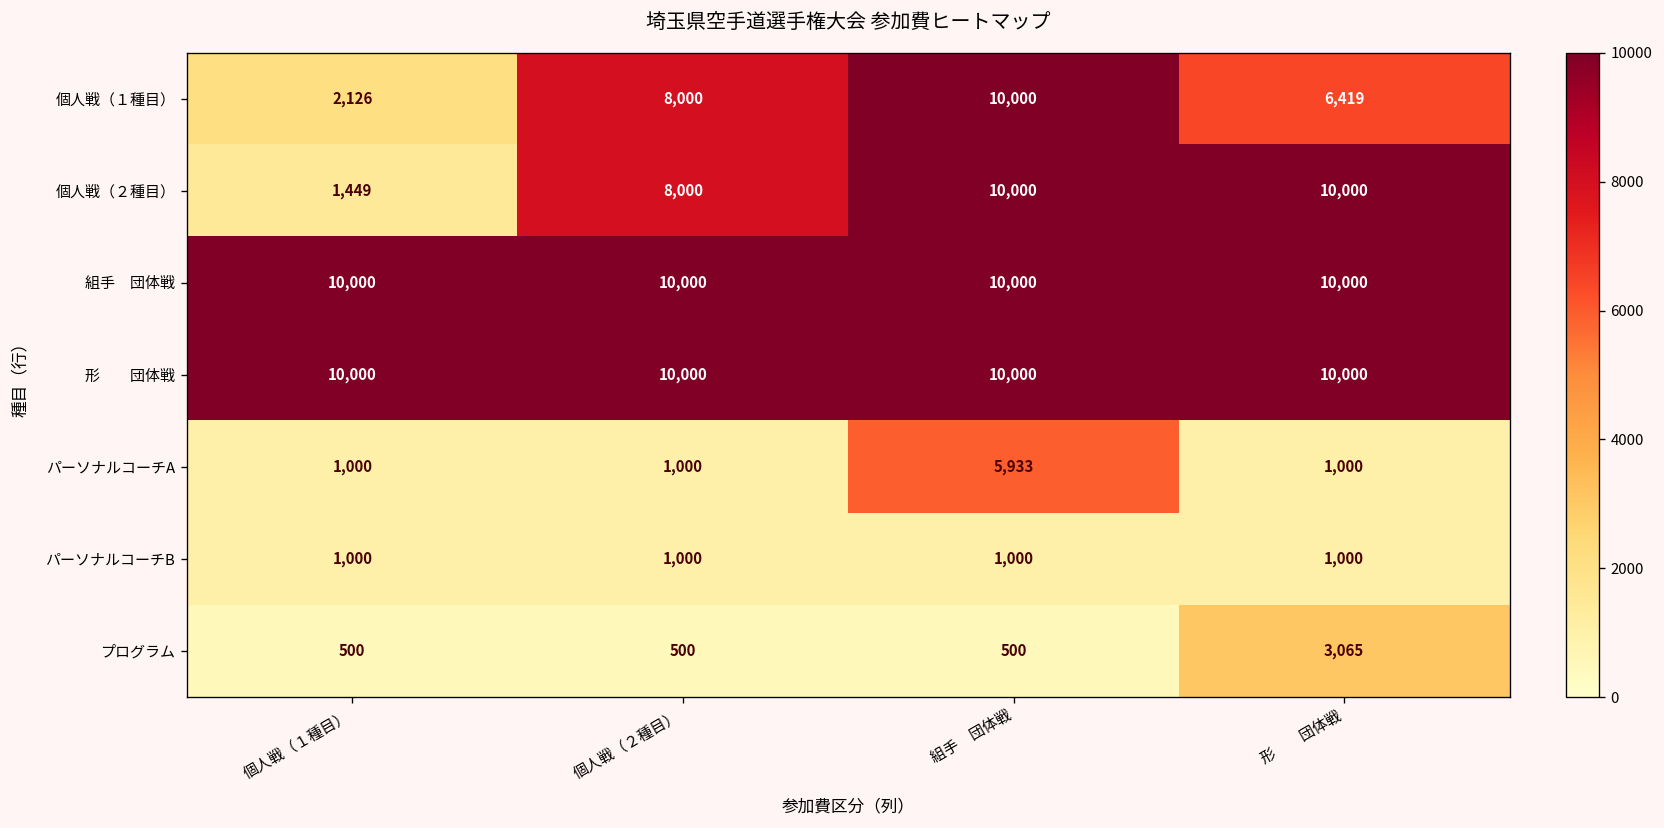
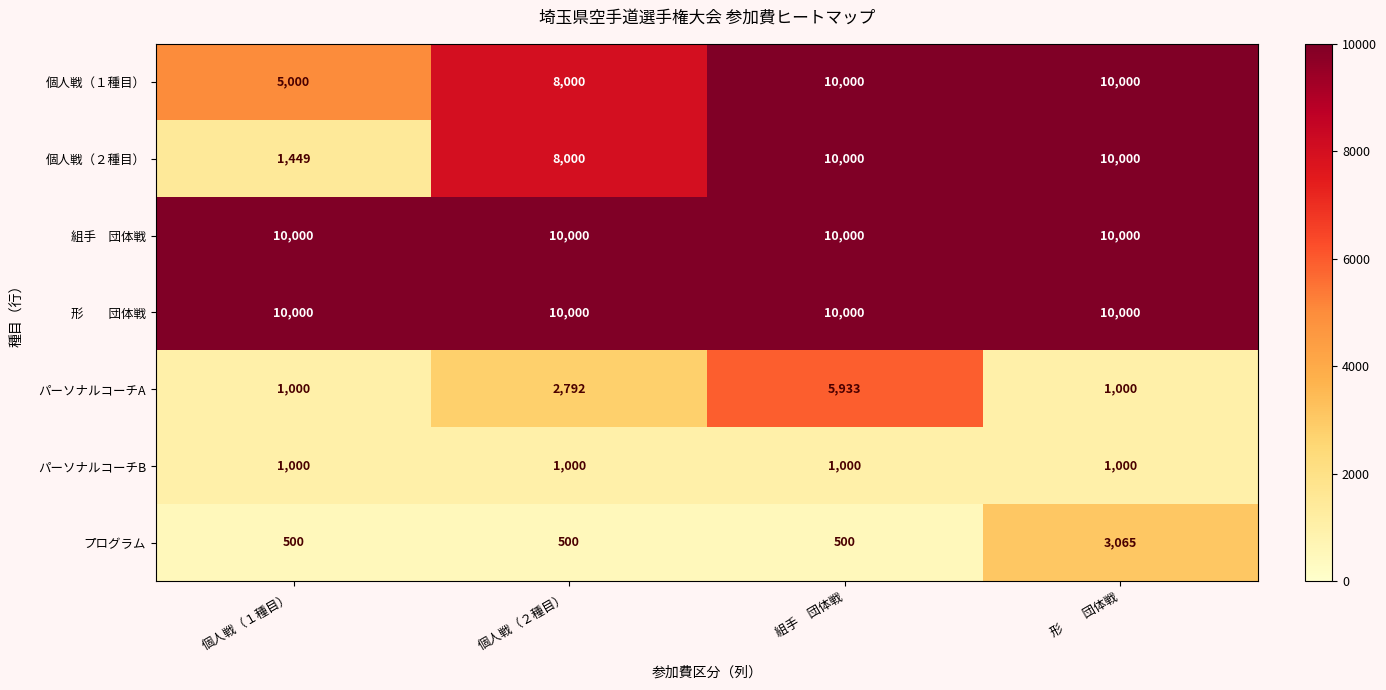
  {
    "個人戦（１種目）": {
-     "個人戦（１種目）": "2,126",
+     "個人戦（１種目）": "5,000",
      "個人戦（２種目）": "8,000",
      "組手 団体戦": "10,000",
-     "形 団体戦": "6,419"
+     "形 団体戦": "10,000"
    },
    "個人戦（２種目）": {
      "個人戦（１種目）": "1,449",
      "個人戦（２種目）": "8,000",
      "組手 団体戦": "10,000",
      "形 団体戦": "10,000"
    },
    "組手 団体戦": {
      "個人戦（１種目）": "10,000",
      "個人戦（２種目）": "10,000",
      "組手 団体戦": "10,000",
      "形 団体戦": "10,000"
    },
    "形 団体戦": {
      "個人戦（１種目）": "10,000",
      "個人戦（２種目）": "10,000",
      "組手 団体戦": "10,000",
      "形 団体戦": "10,000"
    },
    "パーソナルコーチA": {
      "個人戦（１種目）": "1,000",
-     "個人戦（２種目）": "1,000",
+     "個人戦（２種目）": "2,792",
      "組手 団体戦": "5,933",
      "形 団体戦": "1,000"
    },
    "パーソナルコーチB": {
      "個人戦（１種目）": "1,000",
      "個人戦（２種目）": "1,000",
      "組手 団体戦": "1,000",
      "形 団体戦": "1,000"
    },
    "プログラム": {
      "個人戦（１種目）": "500",
      "個人戦（２種目）": "500",
      "組手 団体戦": "500",
      "形 団体戦": "3,065"
    }
  }
